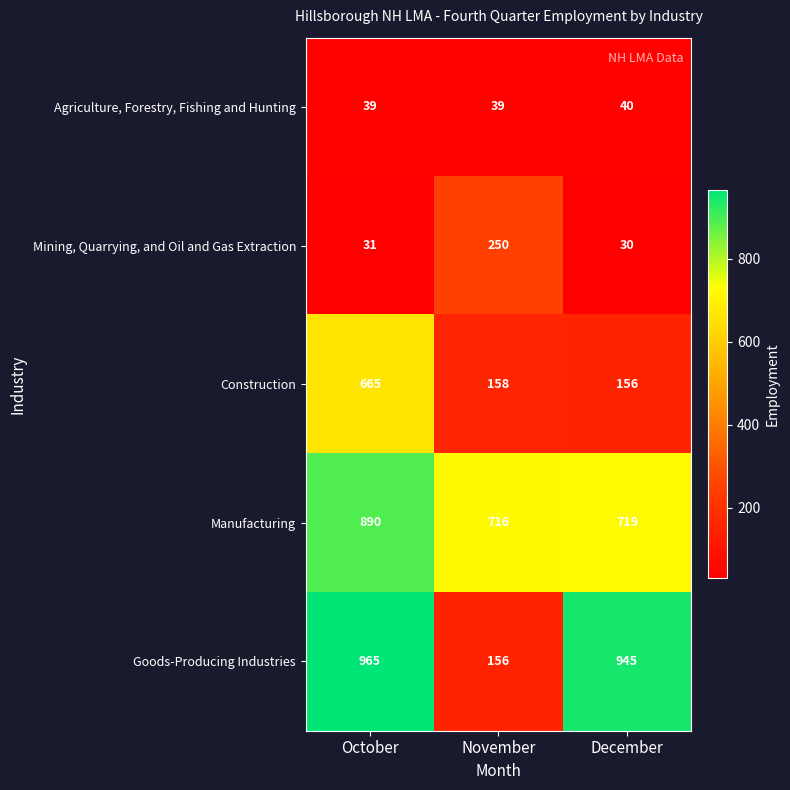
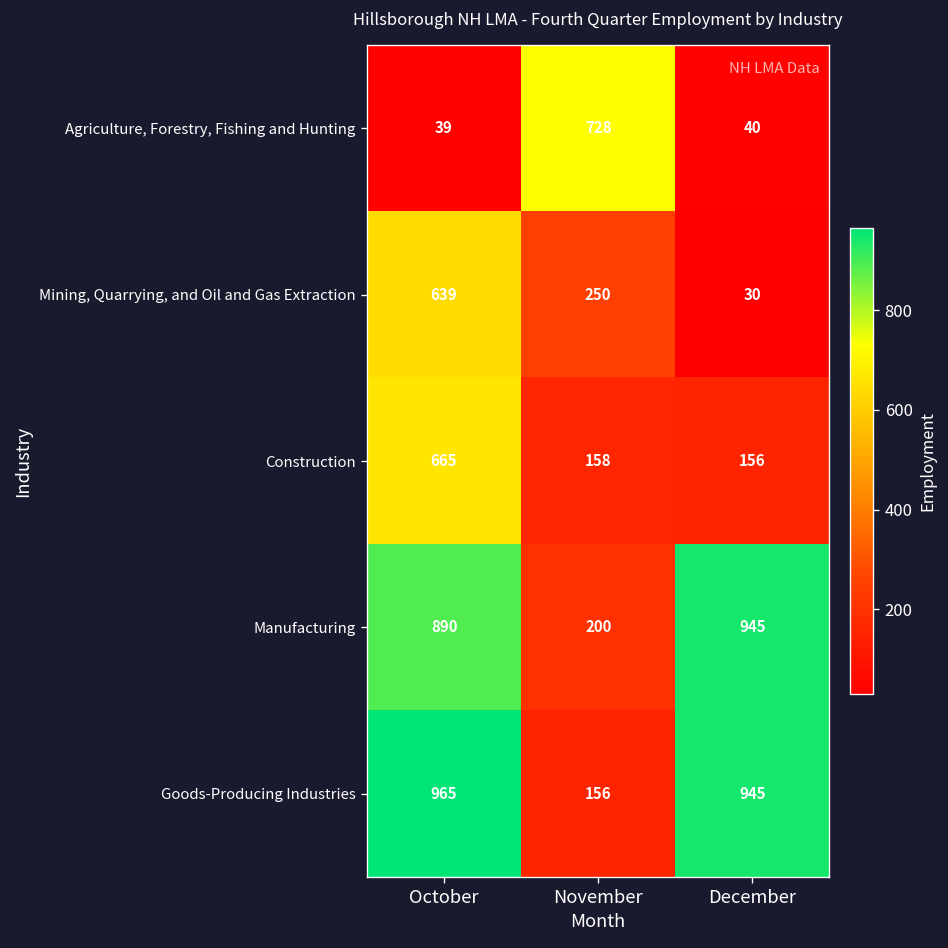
  {
    "Agriculture, Forestry, Fishing and Hunting": {
      "October": 39,
-     "November": 39
+     "November": 728
    },
    "Mining, Quarrying, and Oil and Gas Extraction": {
-     "October": 31,
+     "October": 639,
      "November": 250,
      "December": 30
    },
    "Construction": {
      "October": 665,
      "November": 158,
      "December": 156
    },
    "Manufacturing": {
      "October": 890,
-     "November": 716,
-     "December": 719
+     "November": 200,
+     "December": 945
    },
    "Goods-Producing Industries": {
      "October": 965,
      "November": 156,
      "December": 945
    }
  }
